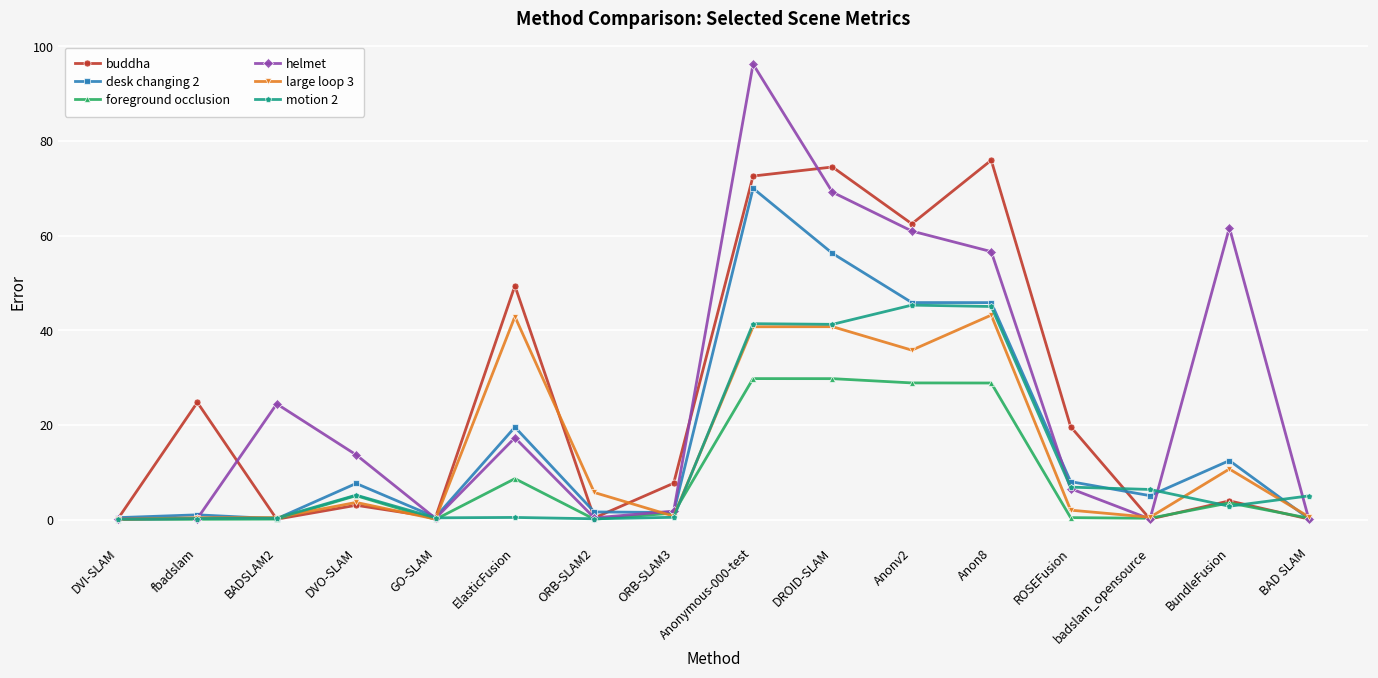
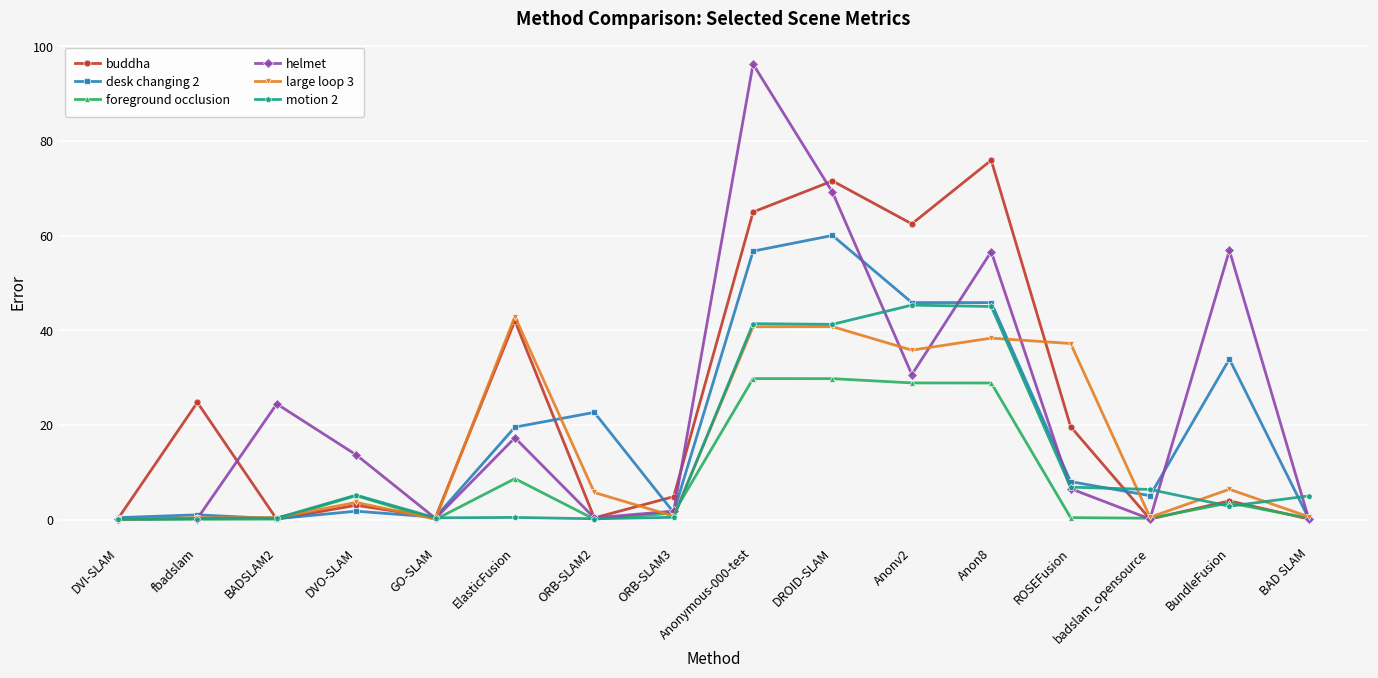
  {
    "buddha": {
      "fbadslam": 25,
      "DVO-SLAM": 3,
-     "ElasticFusion": 49,
-     "ORB-SLAM3": 8,
-     "Anonymous-000-test": 73,
-     "DROID-SLAM": 75,
+     "ElasticFusion": 42,
+     "ORB-SLAM3": 5,
+     "Anonymous-000-test": 65,
+     "DROID-SLAM": 72,
      "Anonv2": 63,
      "Anon8": 76,
      "ROSEFusion": 20
    },
    "desk changing 2": {
      "fbadslam": 1,
-     "DVO-SLAM": 8,
+     "DVO-SLAM": 2,
      "ElasticFusion": 20,
-     "ORB-SLAM2": 2,
-     "Anonymous-000-test": 70,
-     "DROID-SLAM": 56,
+     "ORB-SLAM2": 23,
+     "Anonymous-000-test": 57,
+     "DROID-SLAM": 60,
      "Anonv2": 46,
      "Anon8": 46,
      "ROSEFusion": 8,
      "badslam_opensource": 5,
-     "BundleFusion": 13
+     "BundleFusion": 34
    },
    "helmet": {
      "BADSLAM2": 24,
      "DVO-SLAM": 14,
      "ElasticFusion": 17,
      "Anonymous-000-test": 96,
      "DROID-SLAM": 69,
-     "Anonv2": 61,
+     "Anonv2": 31,
      "Anon8": 57,
-     "BundleFusion": 62
+     "BundleFusion": 57
    },
    "large loop 3": {
      "DVO-SLAM": 4,
      "ElasticFusion": 43,
      "ORB-SLAM2": 6,
      "Anonymous-000-test": 41,
      "Anonv2": 36,
-     "Anon8": 43,
-     "ROSEFusion": 2,
-     "BundleFusion": 11
+     "Anon8": 38,
+     "ROSEFusion": 37,
+     "BundleFusion": 6
    }
  }
